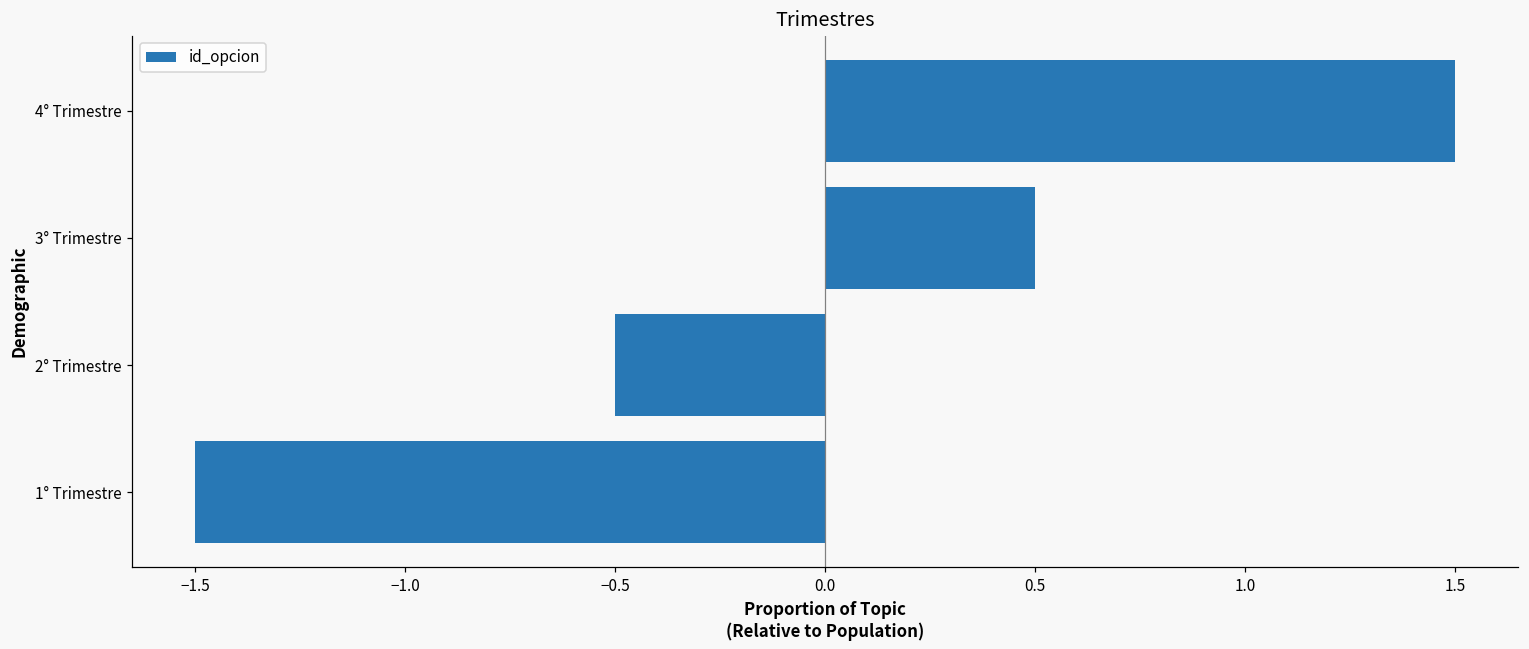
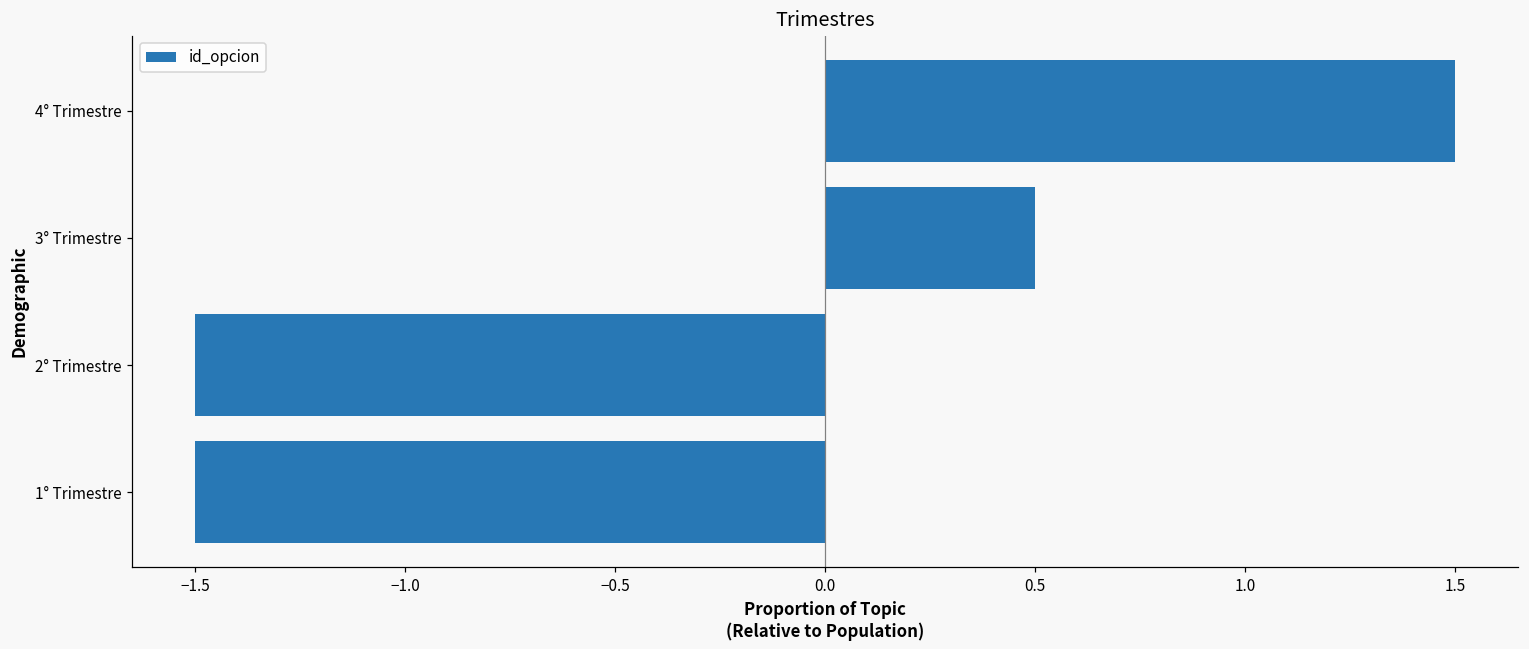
  {
    "4° Trimestre": 1.50,
    "3° Trimestre": 0.50,
-   "2° Trimestre": -0.50,
+   "2° Trimestre": -1.50,
    "1° Trimestre": -1.50
  }
